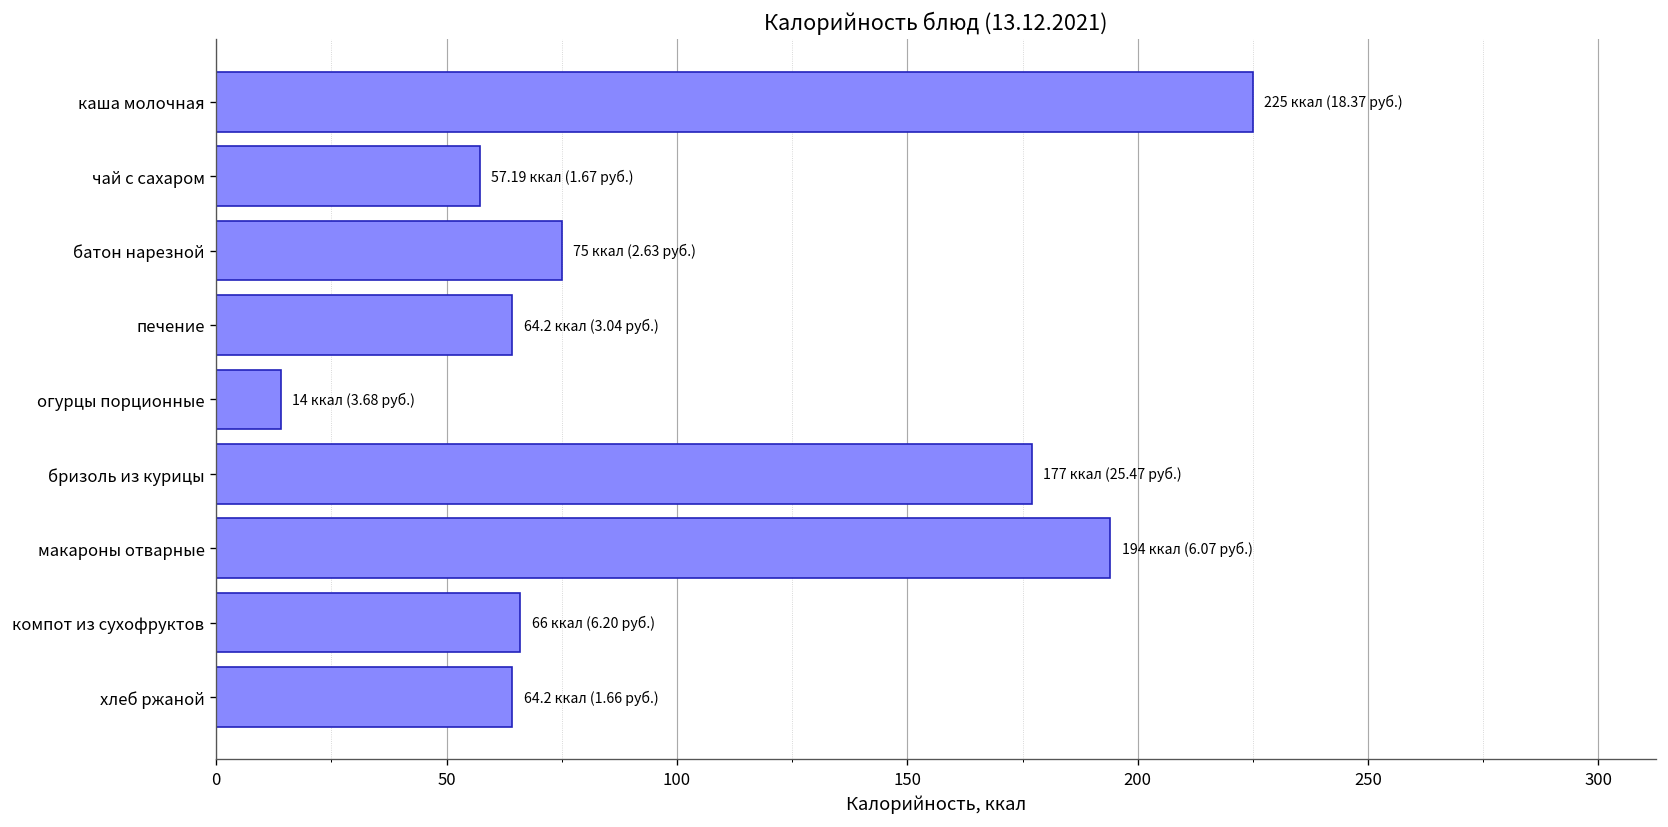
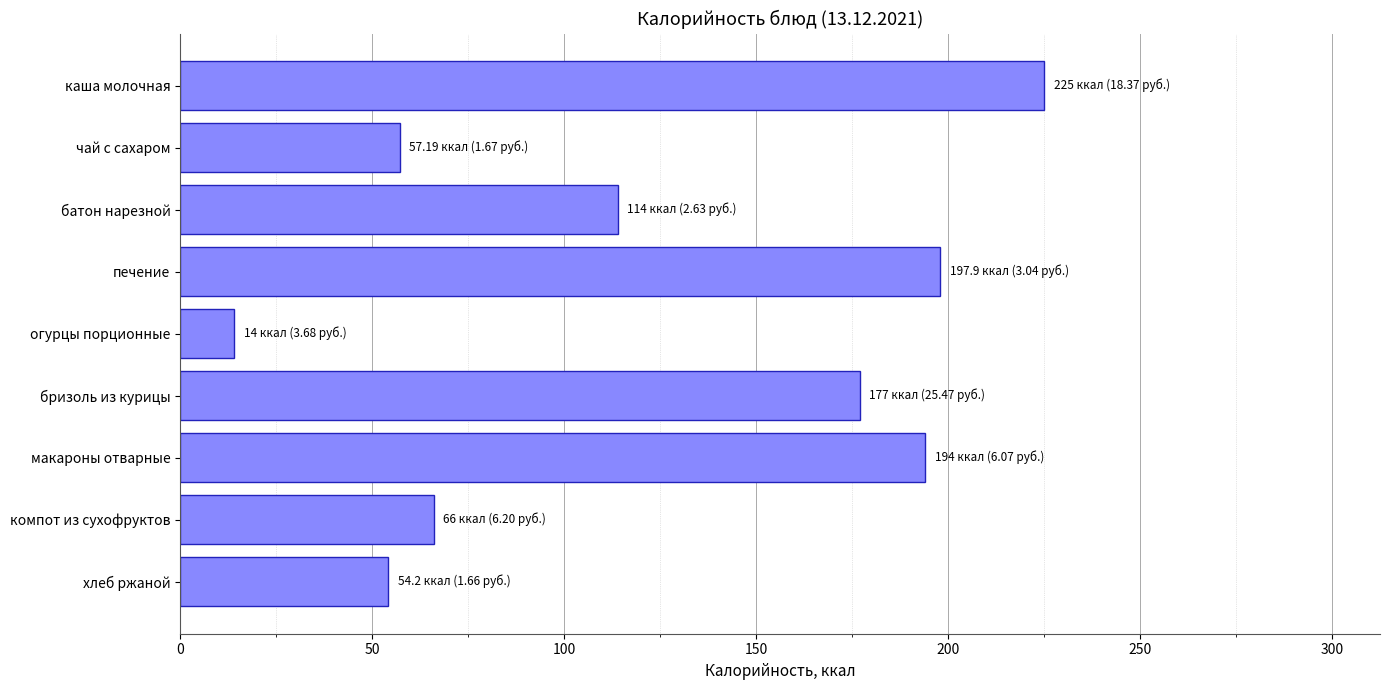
  {
    "каша молочная": 225,
    "чай с сахаром": 57.19,
-   "батон нарезной": 75,
-   "печение": 64.2,
+   "батон нарезной": 114,
+   "печение": 197.9,
    "огурцы порционные": 14,
    "бризоль из курицы": 177,
    "макароны отварные": 194,
    "компот из сухофруктов": 66,
-   "хлеб ржаной": 64.2
+   "хлеб ржаной": 54.2
  }
